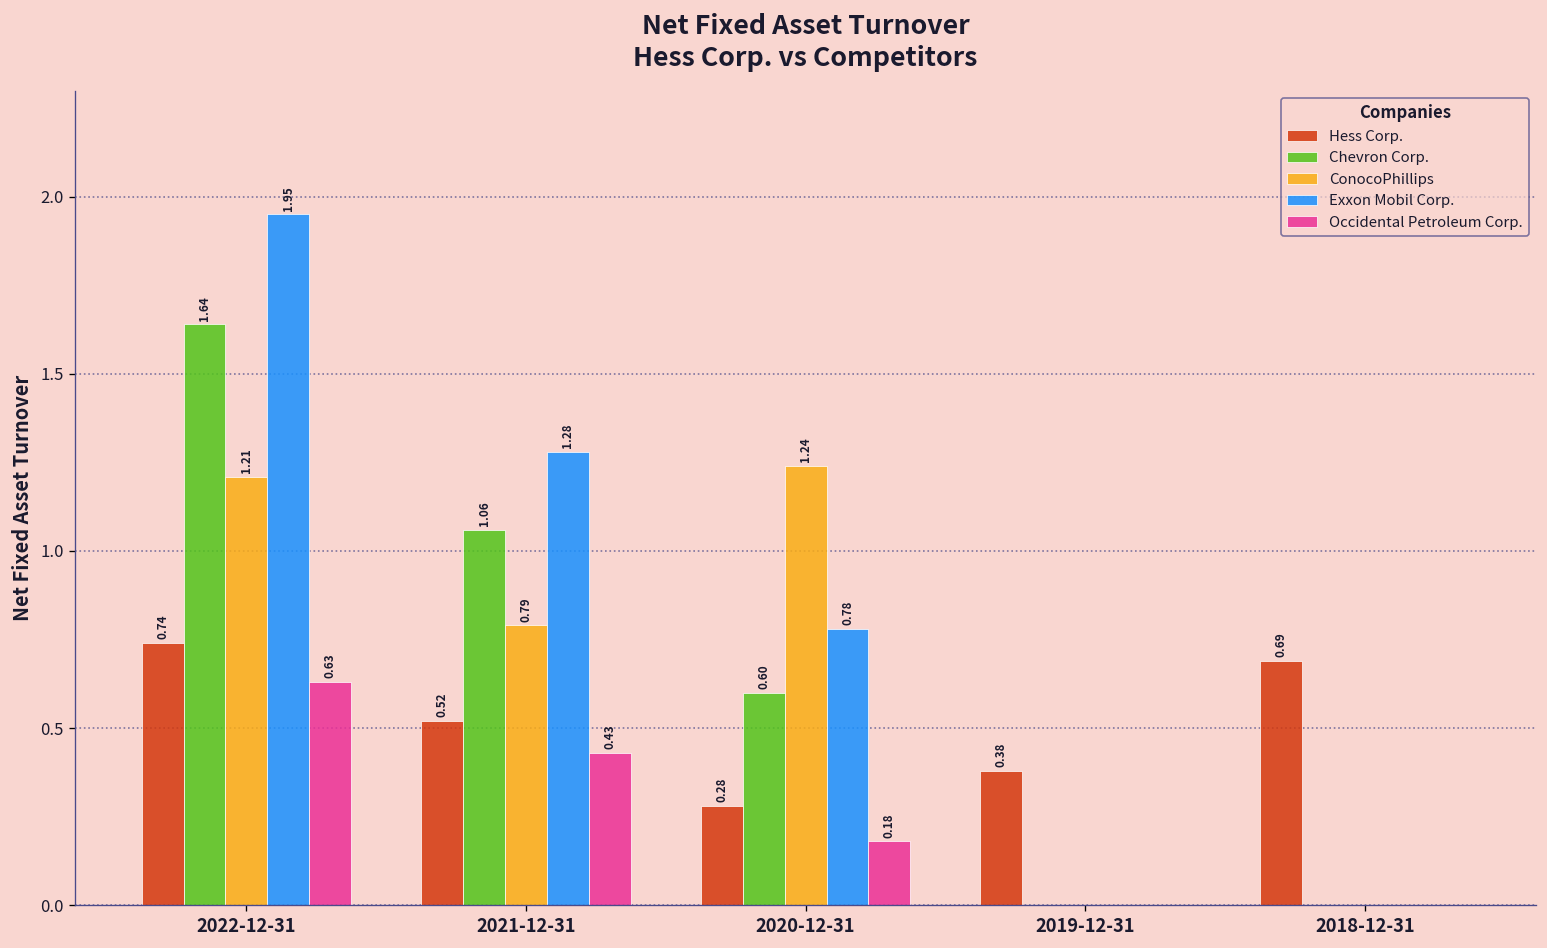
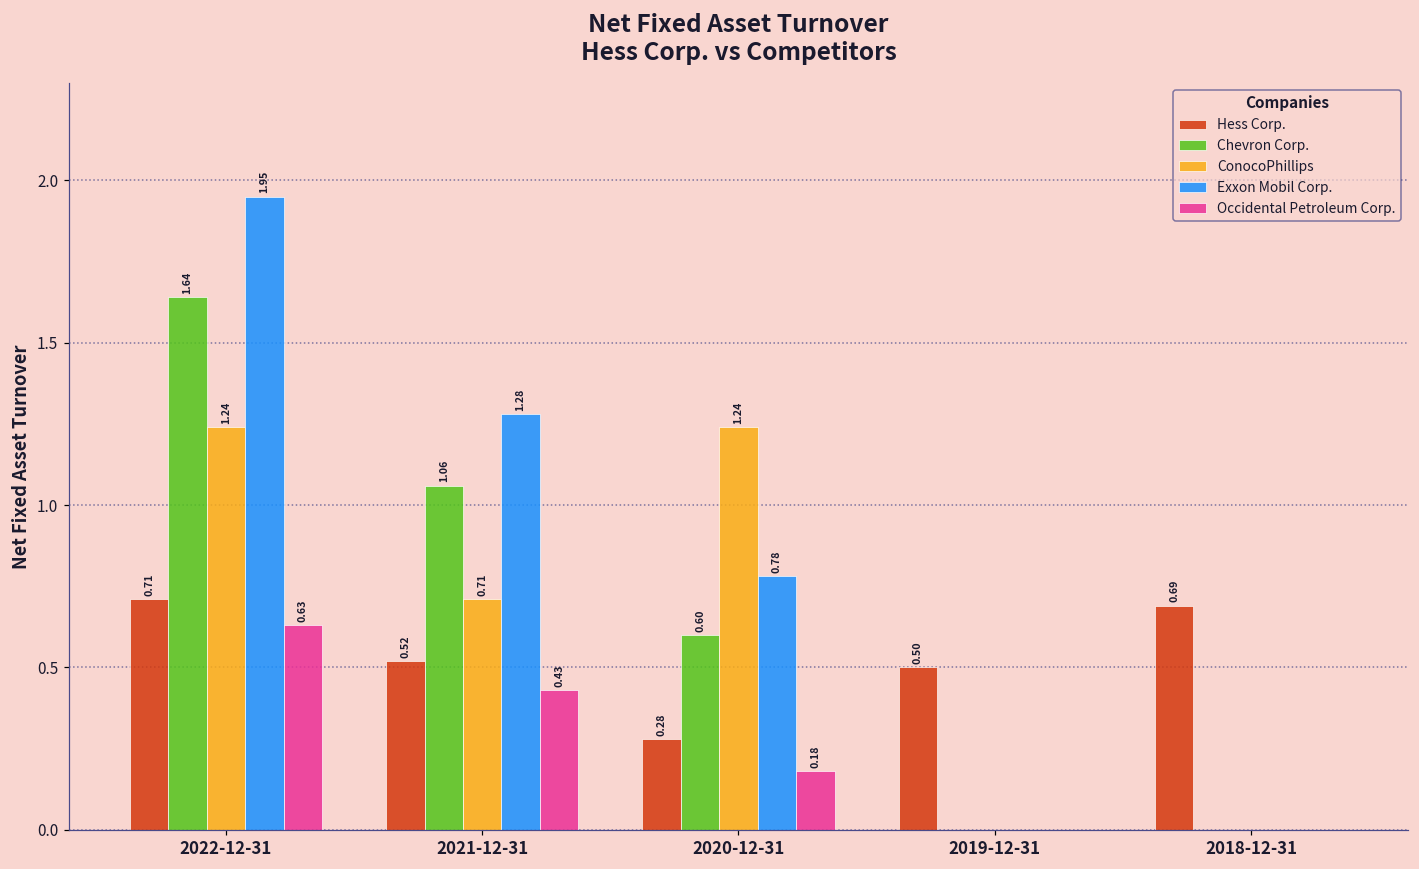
  {
    "Hess Corp.": {
-     "2022-12-31": 0.74,
+     "2022-12-31": 0.71,
      "2021-12-31": 0.52,
      "2020-12-31": 0.28,
-     "2019-12-31": 0.38,
+     "2019-12-31": 0.50,
      "2018-12-31": 0.69
    },
    "Chevron Corp.": {
      "2022-12-31": 1.64,
      "2021-12-31": 1.06,
      "2020-12-31": 0.60
    },
    "ConocoPhillips": {
-     "2022-12-31": 1.21,
-     "2021-12-31": 0.79,
+     "2022-12-31": 1.24,
+     "2021-12-31": 0.71,
      "2020-12-31": 1.24
    },
    "Exxon Mobil Corp.": {
      "2022-12-31": 1.95,
      "2021-12-31": 1.28,
      "2020-12-31": 0.78
    },
    "Occidental Petroleum Corp.": {
      "2022-12-31": 0.63,
      "2021-12-31": 0.43,
      "2020-12-31": 0.18
    }
  }
